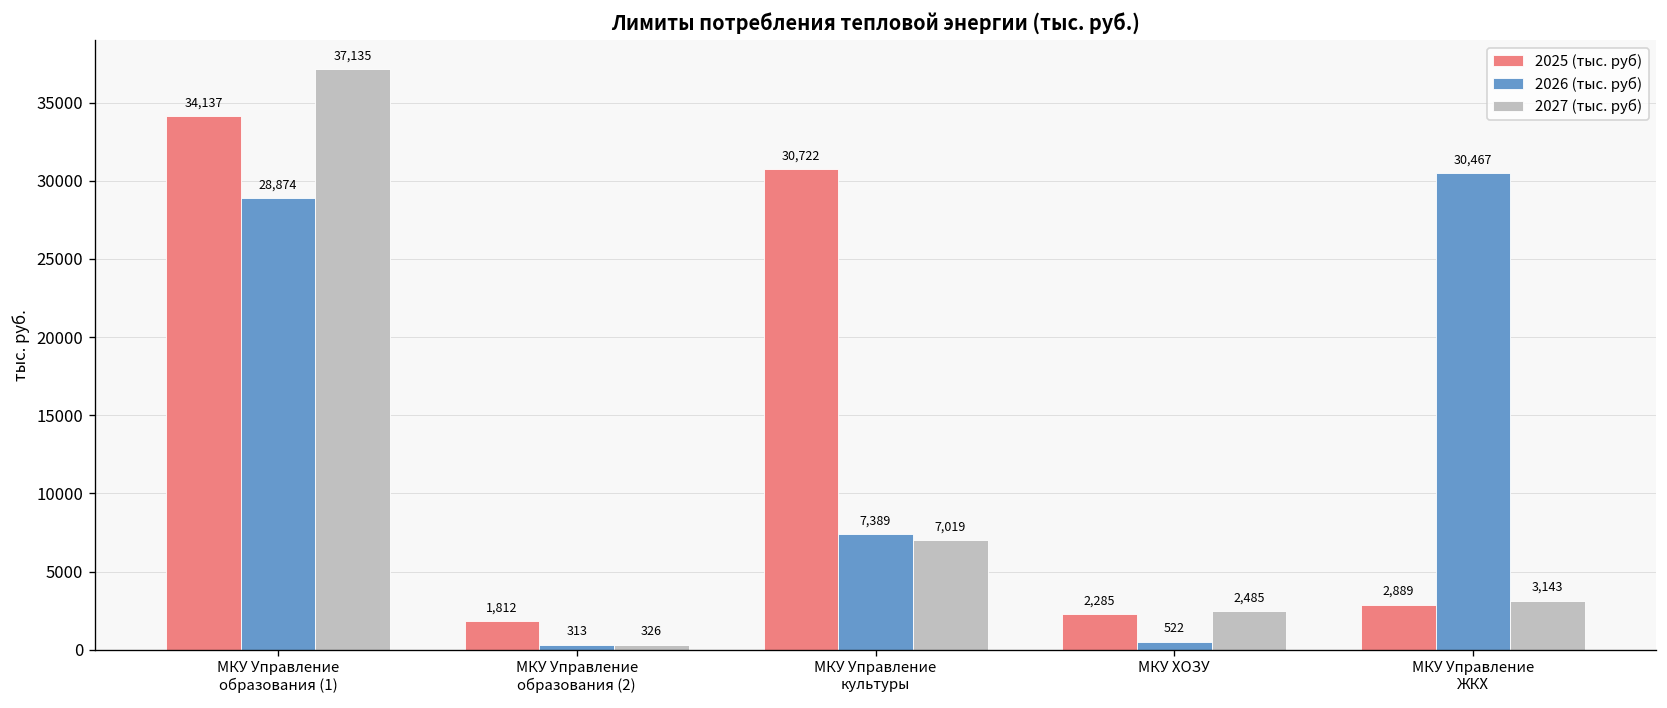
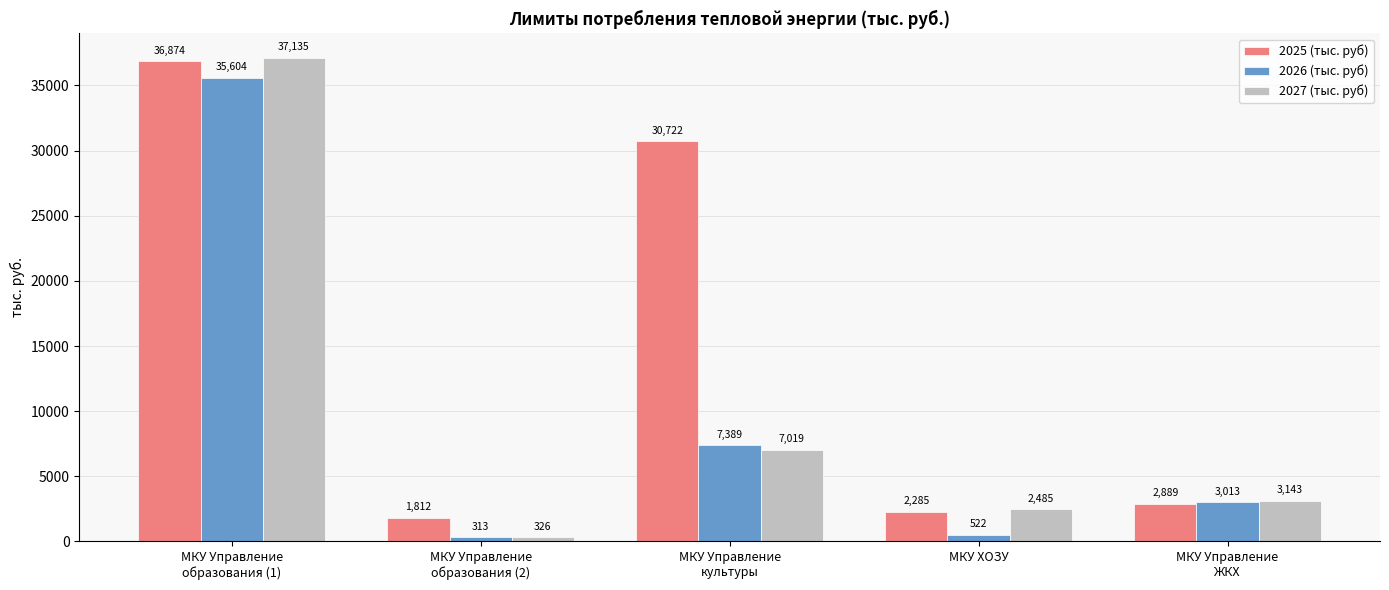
  {
    "2025 (тыс. руб)": {
-     "МКУ Управление образования (1)": "34,137",
+     "МКУ Управление образования (1)": "36,874",
      "МКУ Управление образования (2)": "1,812",
      "МКУ Управление культуры": "30,722",
      "МКУ ХОЗУ": "2,285",
      "МКУ Управление ЖКХ": "2,889"
    },
    "2026 (тыс. руб)": {
-     "МКУ Управление образования (1)": "28,874",
+     "МКУ Управление образования (1)": "35,604",
      "МКУ Управление образования (2)": "313",
      "МКУ Управление культуры": "7,389",
      "МКУ ХОЗУ": "522",
-     "МКУ Управление ЖКХ": "30,467"
+     "МКУ Управление ЖКХ": "3,013"
    },
    "2027 (тыс. руб)": {
      "МКУ Управление образования (1)": "37,135",
      "МКУ Управление образования (2)": "326",
      "МКУ Управление культуры": "7,019",
      "МКУ ХОЗУ": "2,485",
      "МКУ Управление ЖКХ": "3,143"
    }
  }
